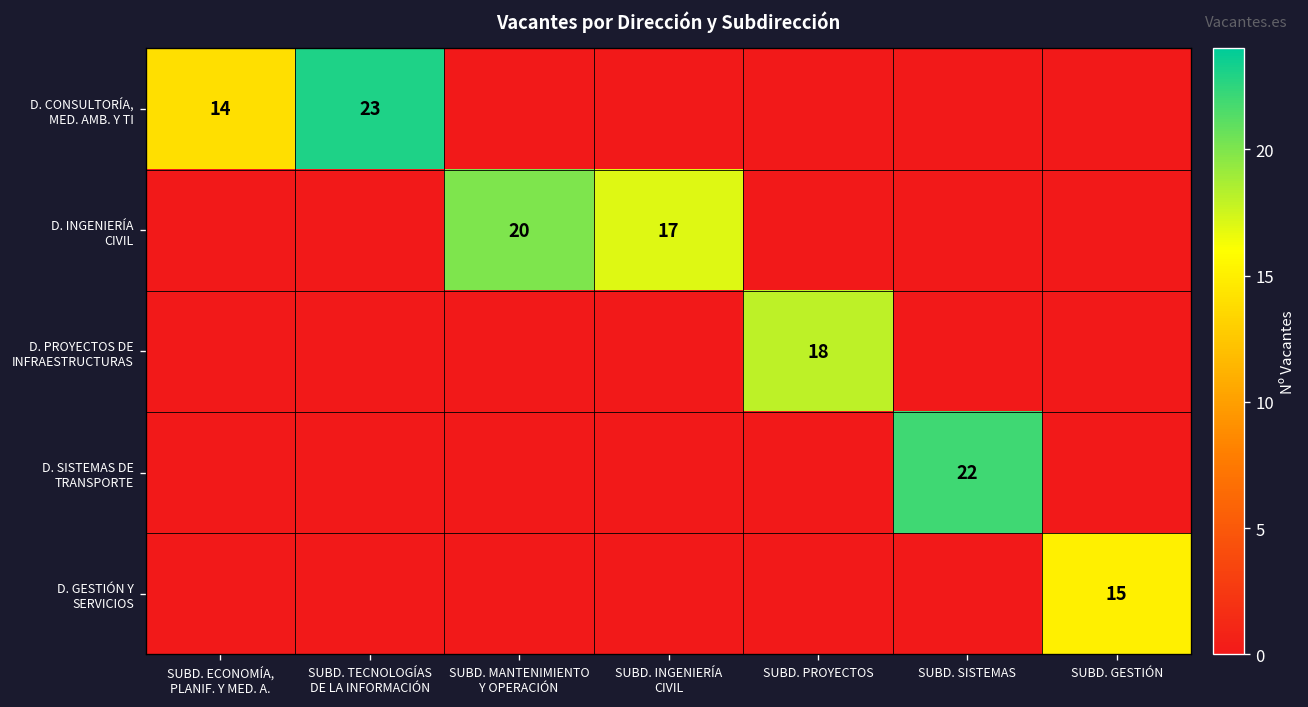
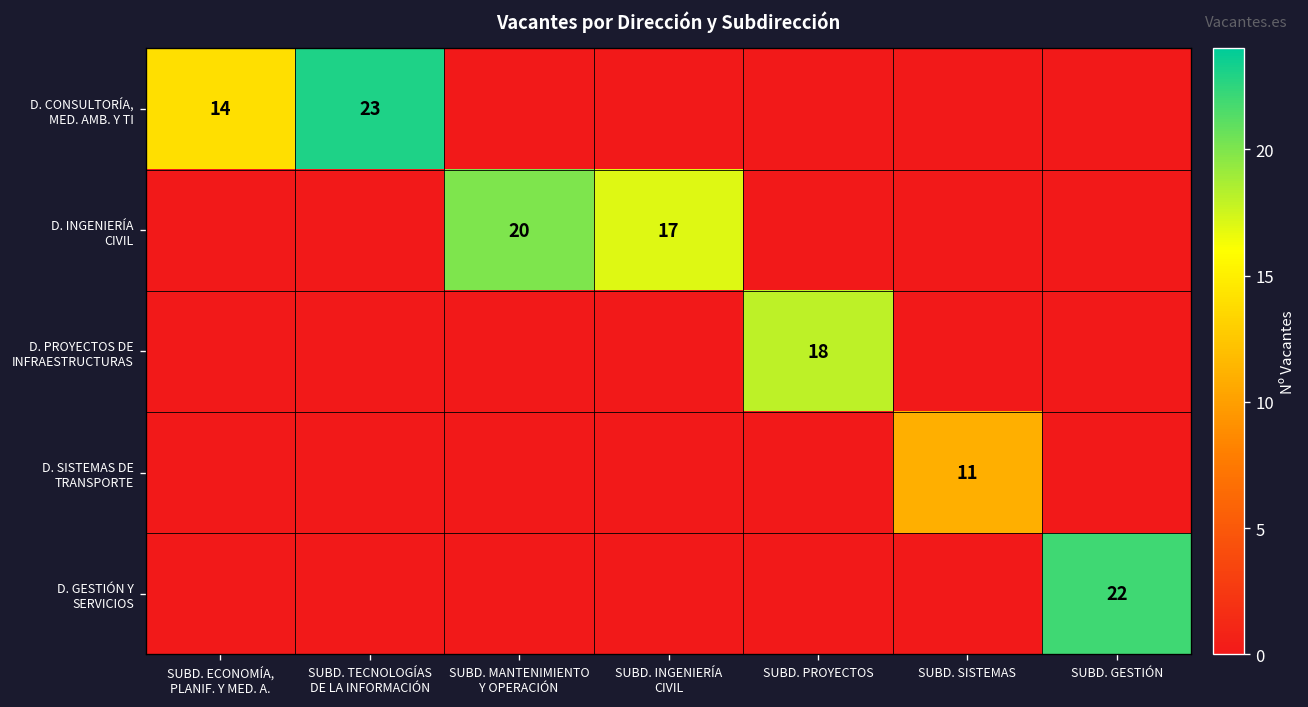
  {
    "D. CONSULTORÍA, MED. AMB. Y TI": {
      "SUBD. ECONOMÍA, PLANIF. Y MED. A.": 14,
      "SUBD. TECNOLOGÍAS DE LA INFORMACIÓN": 23
    },
    "D. INGENIERÍA CIVIL": {
      "SUBD. MANTENIMIENTO Y OPERACIÓN": 20,
      "SUBD. INGENIERÍA CIVIL": 17
    },
    "D. PROYECTOS DE INFRAESTRUCTURAS": {
      "SUBD. PROYECTOS": 18
    },
    "D. SISTEMAS DE TRANSPORTE": {
-     "SUBD. SISTEMAS": 22
+     "SUBD. SISTEMAS": 11
    },
    "D. GESTIÓN Y SERVICIOS": {
-     "SUBD. GESTIÓN": 15
+     "SUBD. GESTIÓN": 22
    }
  }
